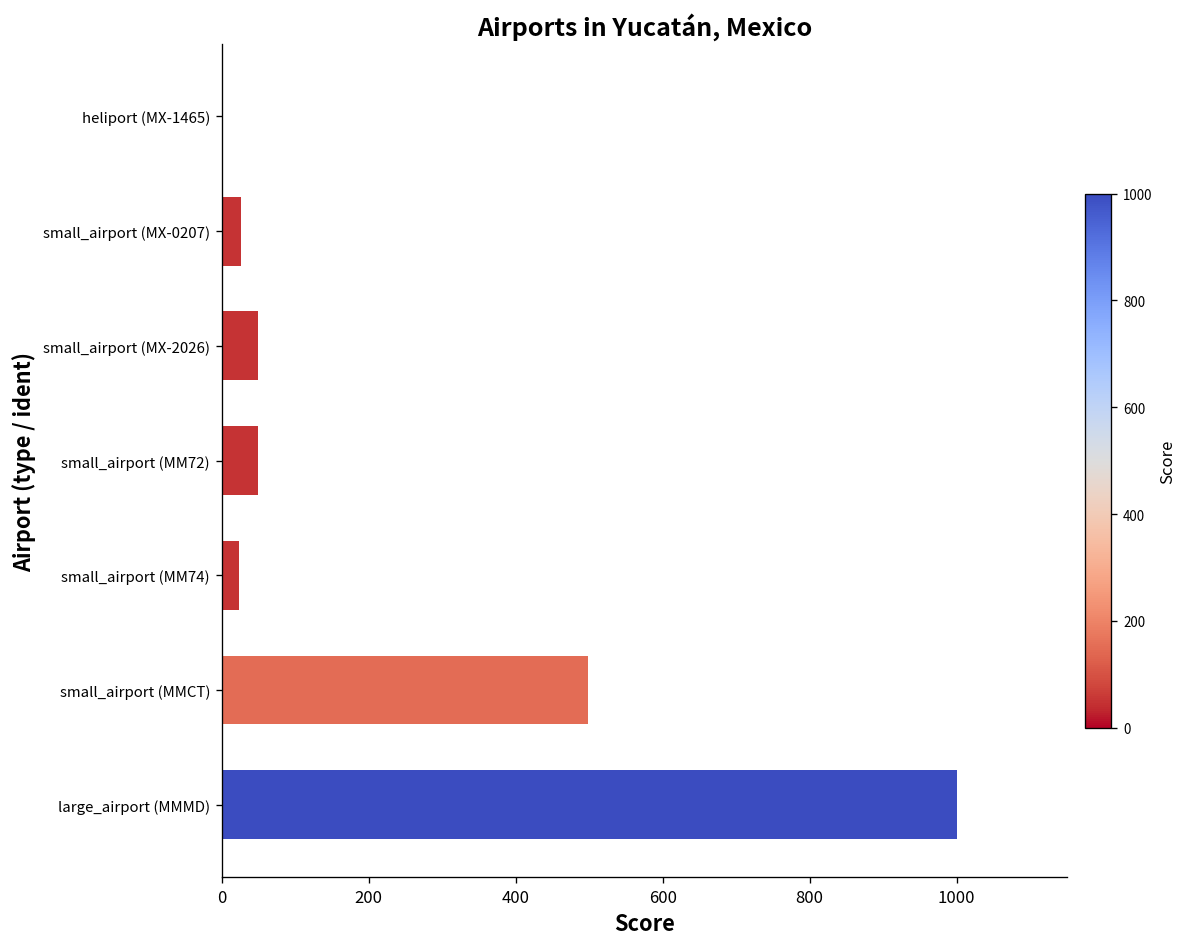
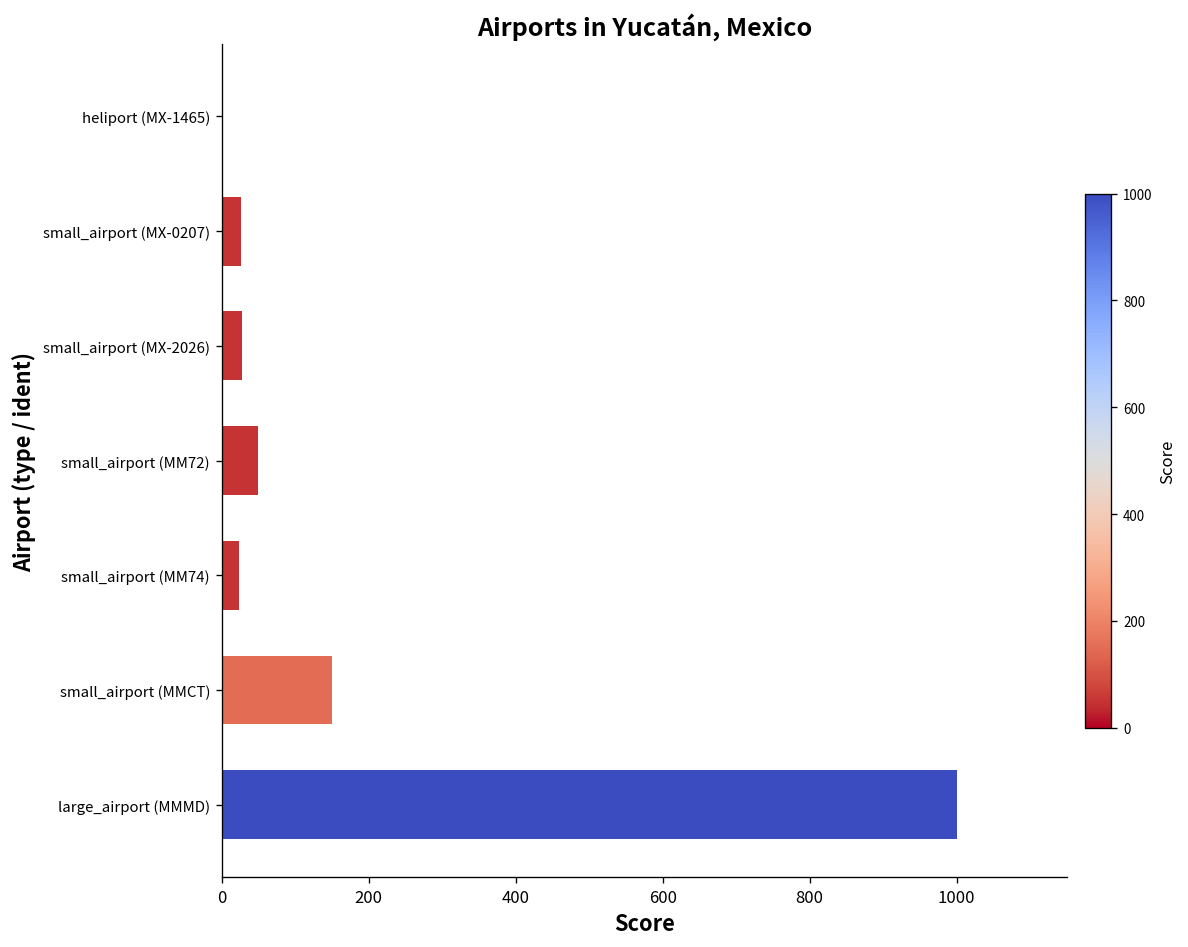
  {
    "heliport (MX-1465)": 0,
    "small_airport (MX-0207)": 30,
-   "small_airport (MX-2026)": 50,
+   "small_airport (MX-2026)": 30,
    "small_airport (MM72)": 50,
    "small_airport (MM74)": 20,
-   "small_airport (MMCT)": 500,
+   "small_airport (MMCT)": 150,
    "large_airport (MMMD)": 1000
  }
